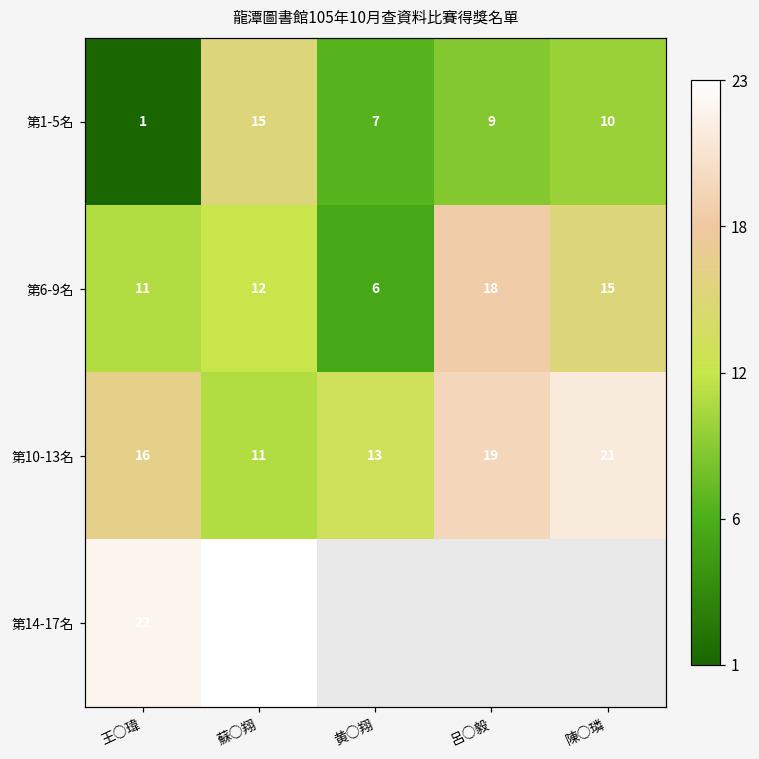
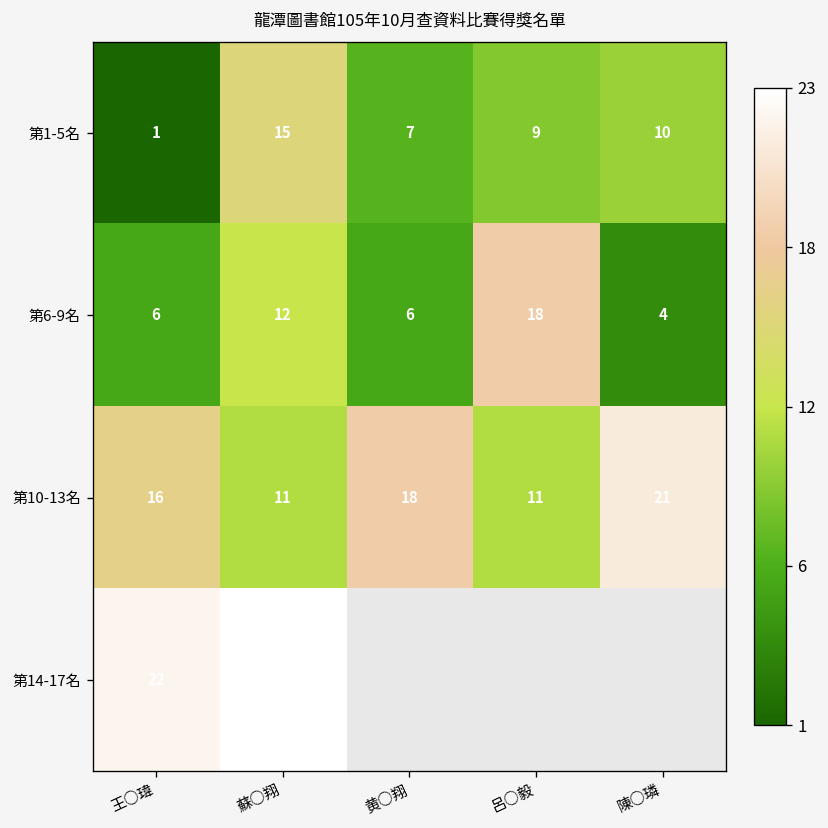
  {
    "第1-5名": {
      "王○瑋": 1,
      "蘇○翔": 15,
      "黄○翔": 7,
      "呂○毅": 9,
      "陳○璘": 10
    },
    "第6-9名": {
-     "王○瑋": 11,
+     "王○瑋": 6,
      "蘇○翔": 12,
      "黄○翔": 6,
      "呂○毅": 18,
-     "陳○璘": 15
+     "陳○璘": 4
    },
    "第10-13名": {
      "王○瑋": 16,
      "蘇○翔": 11,
-     "黄○翔": 13,
-     "呂○毅": 19
+     "黄○翔": 18,
+     "呂○毅": 11
    }
  }
